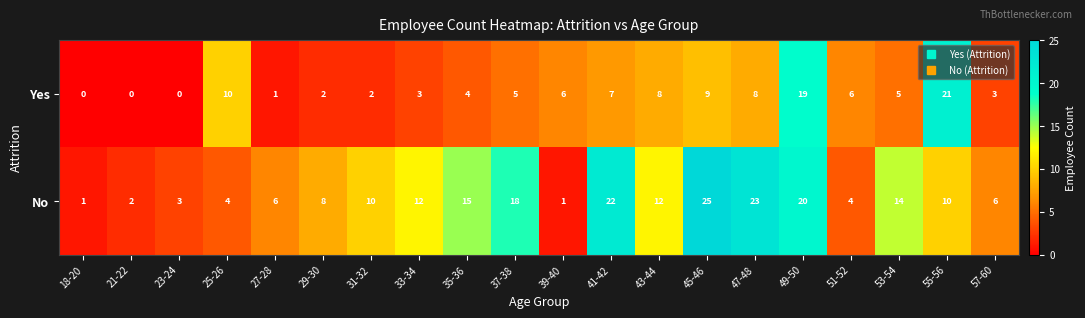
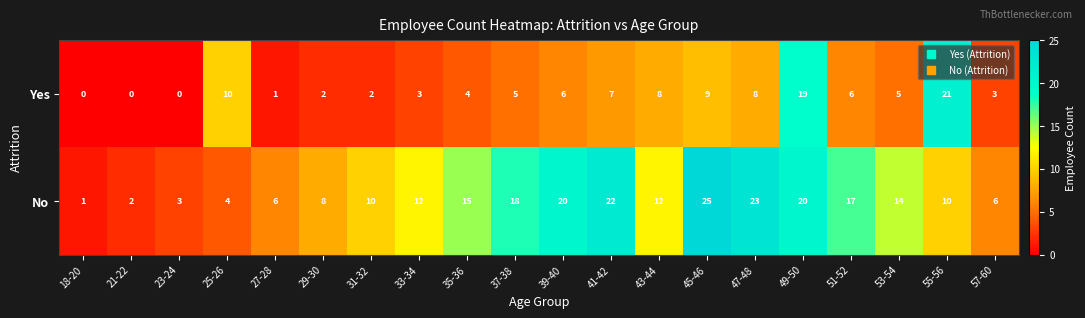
  {
    "Yes": {
      "18-20": 0,
      "21-22": 0,
      "23-24": 0,
      "25-26": 10,
      "27-28": 1,
      "29-30": 2,
      "31-32": 2,
      "33-34": 3,
      "35-36": 4,
      "37-38": 5,
      "39-40": 6,
      "41-42": 7,
      "43-44": 8,
      "45-46": 9,
      "47-48": 8,
      "49-50": 19,
      "51-52": 6,
      "53-54": 5,
      "55-56": 21,
      "57-60": 3
    },
    "No": {
      "18-20": 1,
      "21-22": 2,
      "23-24": 3,
      "25-26": 4,
      "27-28": 6,
      "29-30": 8,
      "31-32": 10,
      "33-34": 12,
      "35-36": 15,
      "37-38": 18,
-     "39-40": 1,
+     "39-40": 20,
      "41-42": 22,
      "43-44": 12,
      "45-46": 25,
      "47-48": 23,
      "49-50": 20,
-     "51-52": 4,
+     "51-52": 17,
      "53-54": 14,
      "55-56": 10,
      "57-60": 6
    }
  }
